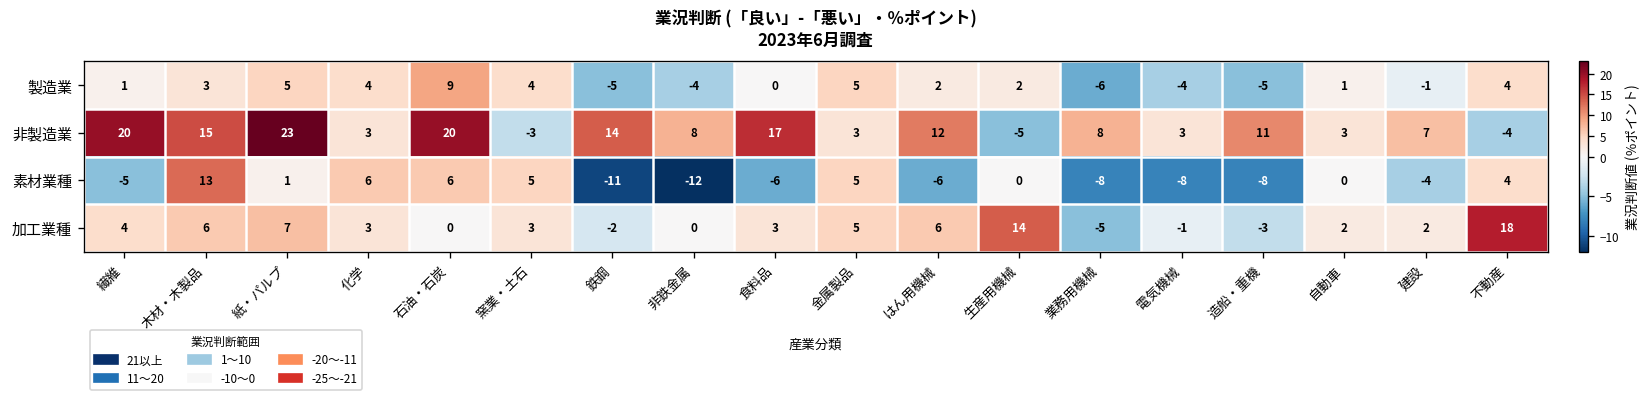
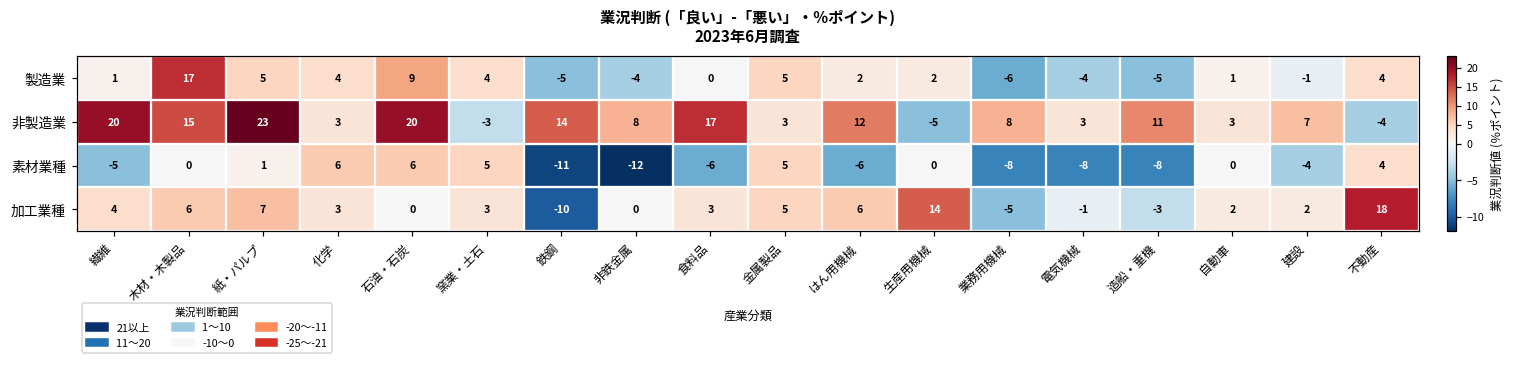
  {
    "製造業": {
      "繊維": 1,
-     "木材・木製品": 3,
+     "木材・木製品": 17,
      "紙・パルプ": 5,
      "化学": 4,
      "石油・石炭": 9,
      "窯業・土石": 4,
      "鉄鋼": -5,
      "非鉄金属": -4,
      "食料品": 0,
      "金属製品": 5,
      "はん用機械": 2,
      "生産用機械": 2,
      "業務用機械": -6,
      "電気機械": -4,
      "造船・重機": -5,
      "自動車": 1,
      "建設": -1,
      "不動産": 4
    },
    "非製造業": {
      "繊維": 20,
      "木材・木製品": 15,
      "紙・パルプ": 23,
      "化学": 3,
      "石油・石炭": 20,
      "窯業・土石": -3,
      "鉄鋼": 14,
      "非鉄金属": 8,
      "食料品": 17,
      "金属製品": 3,
      "はん用機械": 12,
      "生産用機械": -5,
      "業務用機械": 8,
      "電気機械": 3,
      "造船・重機": 11,
      "自動車": 3,
      "建設": 7,
      "不動産": -4
    },
    "素材業種": {
      "繊維": -5,
-     "木材・木製品": 13,
+     "木材・木製品": 0,
      "紙・パルプ": 1,
      "化学": 6,
      "石油・石炭": 6,
      "窯業・土石": 5,
      "鉄鋼": -11,
      "非鉄金属": -12,
      "食料品": -6,
      "金属製品": 5,
      "はん用機械": -6,
      "生産用機械": 0,
      "業務用機械": -8,
      "電気機械": -8,
      "造船・重機": -8,
      "自動車": 0,
      "建設": -4,
      "不動産": 4
    },
    "加工業種": {
      "繊維": 4,
      "木材・木製品": 6,
      "紙・パルプ": 7,
      "化学": 3,
      "石油・石炭": 0,
      "窯業・土石": 3,
-     "鉄鋼": -2,
+     "鉄鋼": -10,
      "非鉄金属": 0,
      "食料品": 3,
      "金属製品": 5,
      "はん用機械": 6,
      "生産用機械": 14,
      "業務用機械": -5,
      "電気機械": -1,
      "造船・重機": -3,
      "自動車": 2,
      "建設": 2,
      "不動産": 18
    }
  }
